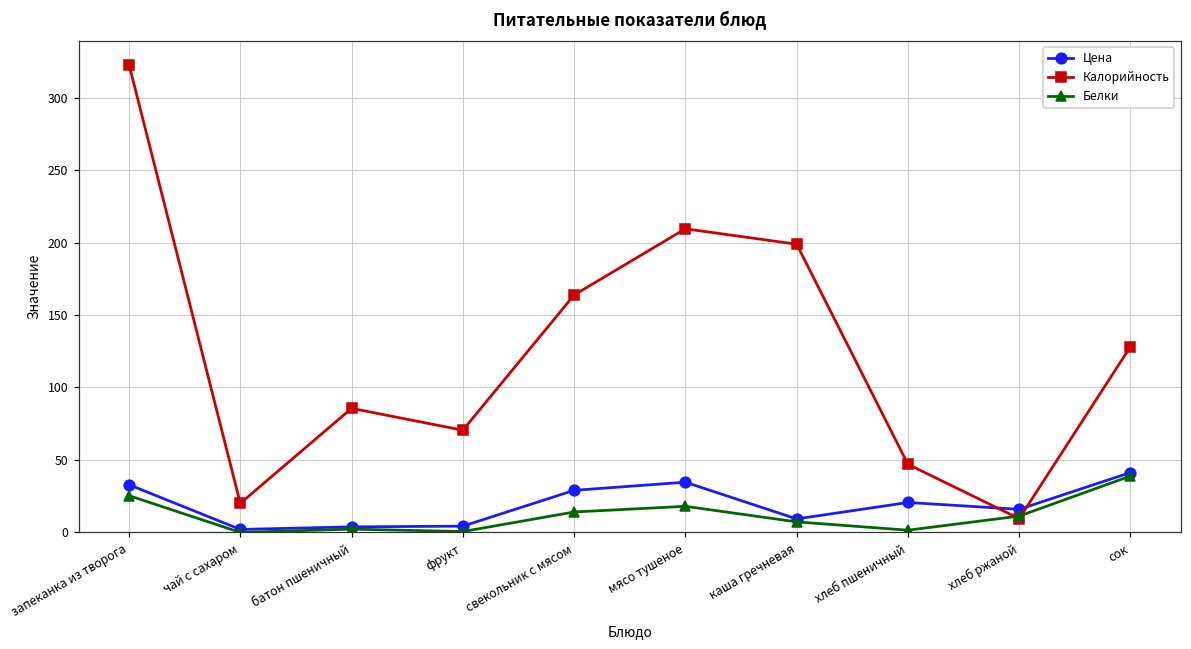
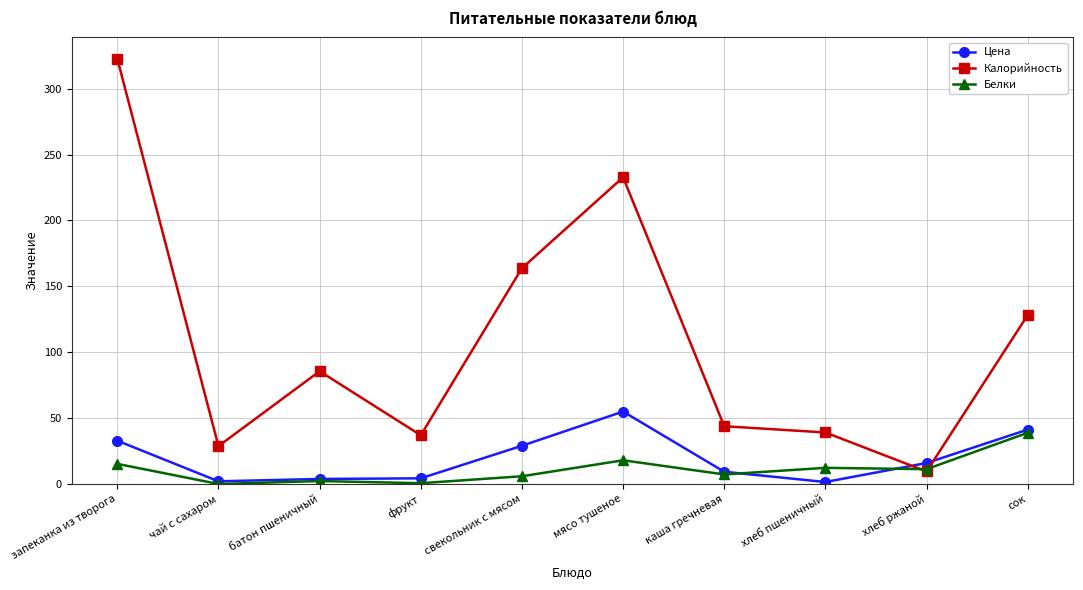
  {
    "Цена": {
      "запеканка из творога": 33,
      "чай с сахаром": 2,
      "фрукт": 4,
      "свекольник с мясом": 29,
-     "мясо тушеное": 35,
+     "мясо тушеное": 55,
      "каша гречневая": 9,
-     "хлеб пшеничный": 21,
+     "хлеб пшеничный": 2,
      "хлеб ржаной": 16,
      "сок": 41
    },
    "Калорийность": {
      "запеканка из творога": 323,
-     "чай с сахаром": 20,
+     "чай с сахаром": 29,
      "батон пшеничный": 86,
-     "фрукт": 71,
+     "фрукт": 37,
      "свекольник с мясом": 164,
-     "мясо тушеное": 210,
-     "каша гречневая": 199,
-     "хлеб пшеничный": 47,
+     "мясо тушеное": 233,
+     "каша гречневая": 44,
+     "хлеб пшеничный": 39,
      "сок": 128
    },
    "Белки": {
-     "запеканка из творога": 25,
+     "запеканка из творога": 15,
      "чай с сахаром": 0,
      "фрукт": 1,
-     "свекольник с мясом": 14,
+     "свекольник с мясом": 6,
      "мясо тушеное": 18,
      "каша гречневая": 7,
-     "хлеб пшеничный": 2,
+     "хлеб пшеничный": 12,
      "сок": 39
    }
  }
